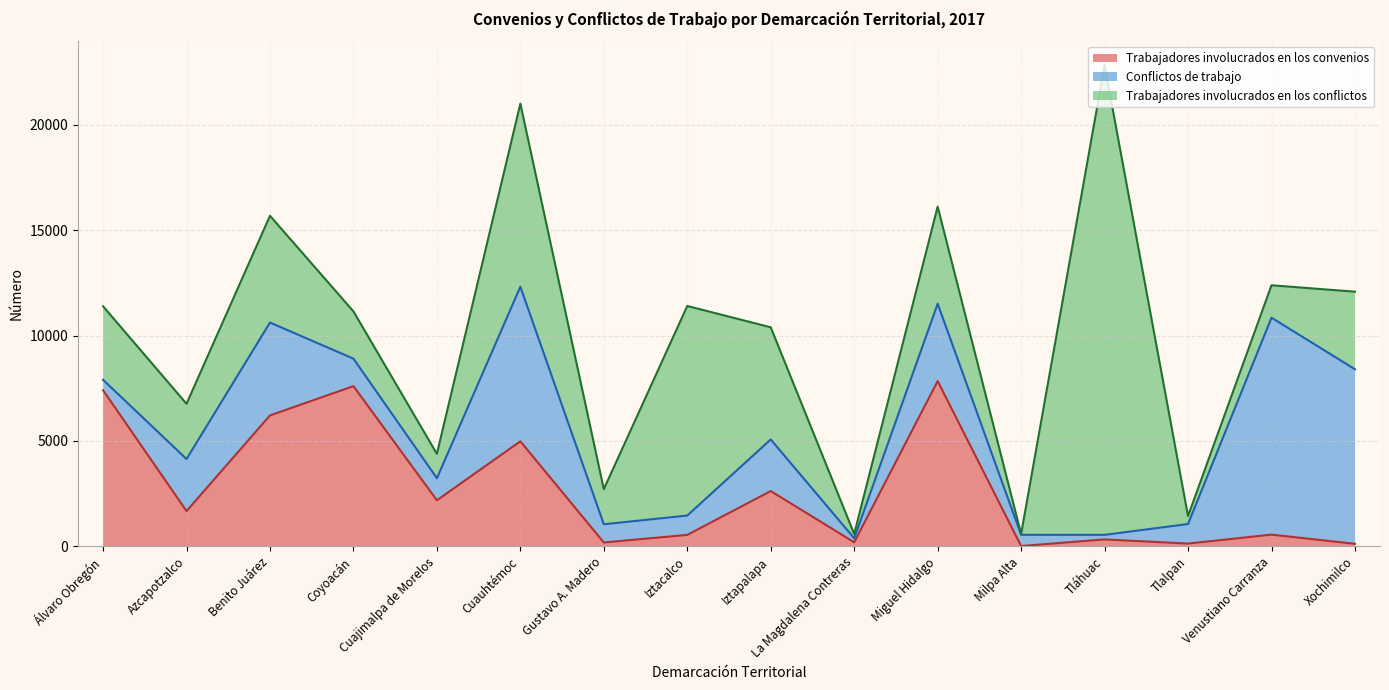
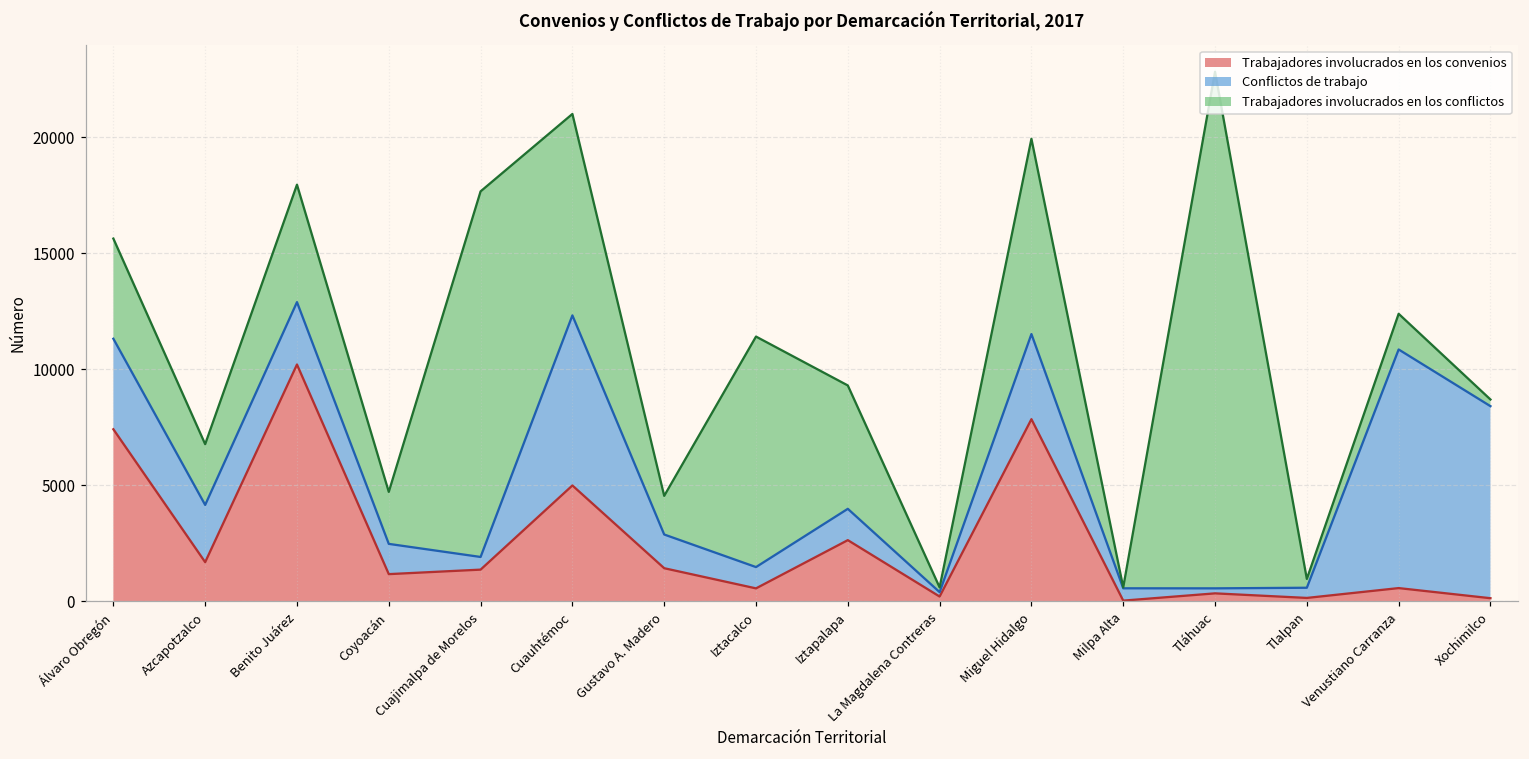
  {
    "Trabajadores involucrados en los convenios": {
      "Álvaro Obregón": 7400,
      "Azcapotzalco": 1700,
-     "Benito Juárez": 6200,
-     "Coyoacán": 7600,
-     "Cuajimalpa de Morelos": 2200,
+     "Benito Juárez": 10200,
+     "Coyoacán": 1200,
+     "Cuajimalpa de Morelos": 1400,
      "Cuauhtémoc": 5000,
-     "Gustavo A. Madero": 200,
+     "Gustavo A. Madero": 1400,
      "Iztacalco": 500,
      "Iztapalapa": 2600,
      "La Magdalena Contreras": 200,
      "Miguel Hidalgo": 7800,
      "Milpa Alta": 0,
      "Tláhuac": 300,
      "Tlalpan": 100,
      "Venustiano Carranza": 600,
      "Xochimilco": 100
    },
    "Conflictos de trabajo": {
-     "Álvaro Obregón": 500,
+     "Álvaro Obregón": 3900,
      "Azcapotzalco": 2500,
-     "Benito Juárez": 4400,
+     "Benito Juárez": 2700,
      "Coyoacán": 1300,
-     "Cuajimalpa de Morelos": 1000,
+     "Cuajimalpa de Morelos": 500,
      "Cuauhtémoc": 7300,
-     "Gustavo A. Madero": 900,
+     "Gustavo A. Madero": 1500,
      "Iztacalco": 900,
-     "Iztapalapa": 2400,
+     "Iztapalapa": 1400,
      "La Magdalena Contreras": 200,
      "Miguel Hidalgo": 3700,
      "Tláhuac": 200,
-     "Tlalpan": 900,
+     "Tlalpan": 400,
      "Venustiano Carranza": 10300,
      "Xochimilco": 8300
    },
    "Trabajadores involucrados en los conflictos": {
-     "Álvaro Obregón": 3500,
+     "Álvaro Obregón": 4300,
      "Azcapotzalco": 2600,
      "Benito Juárez": 5100,
      "Coyoacán": 2200,
-     "Cuajimalpa de Morelos": 1200,
+     "Cuajimalpa de Morelos": 15800,
      "Cuauhtémoc": 8700,
      "Gustavo A. Madero": 1700,
      "Iztacalco": 9900,
      "Iztapalapa": 5300,
      "La Magdalena Contreras": 200,
-     "Miguel Hidalgo": 4600,
+     "Miguel Hidalgo": 8400,
      "Tlalpan": 400,
      "Venustiano Carranza": 1500,
-     "Xochimilco": 3700
+     "Xochimilco": 300
    }
  }
